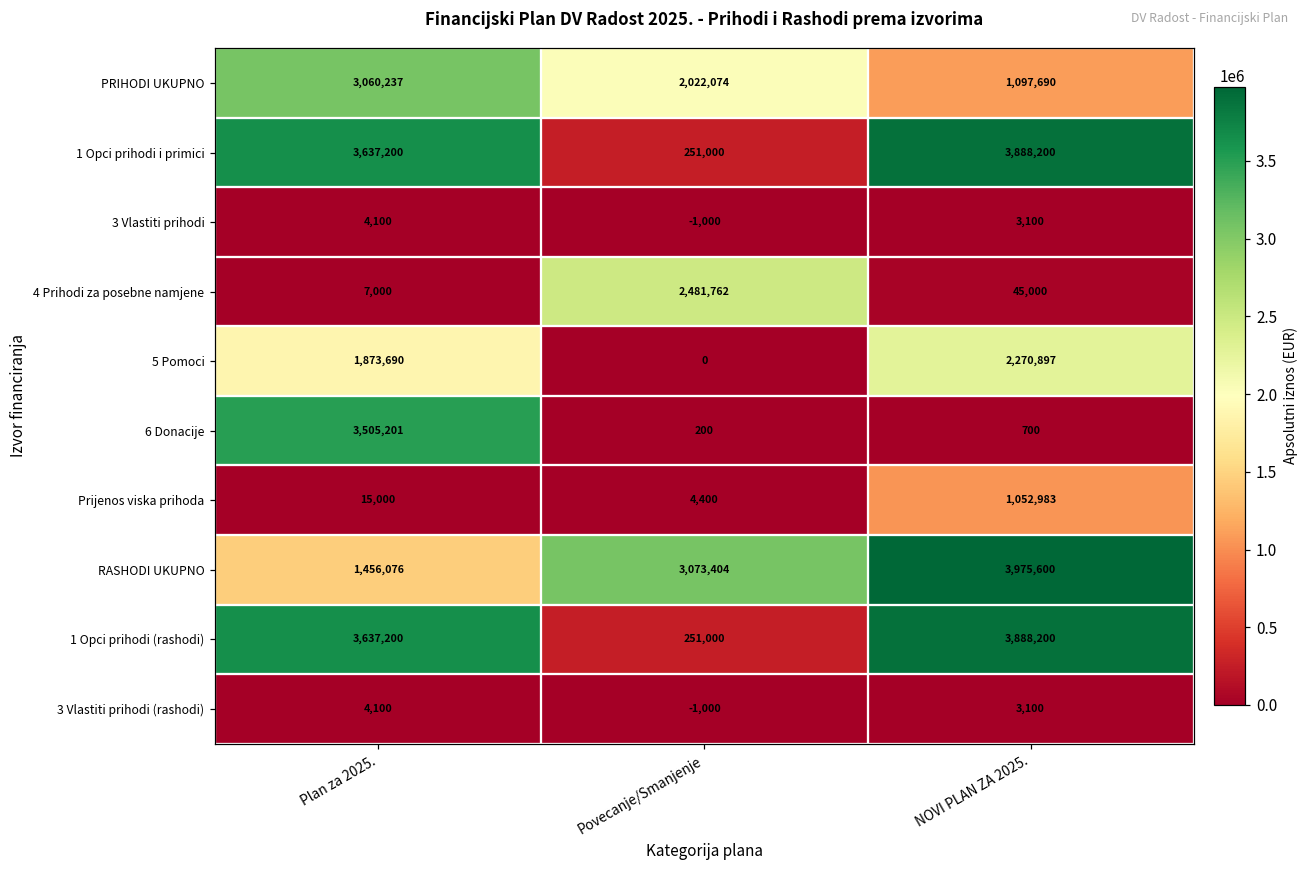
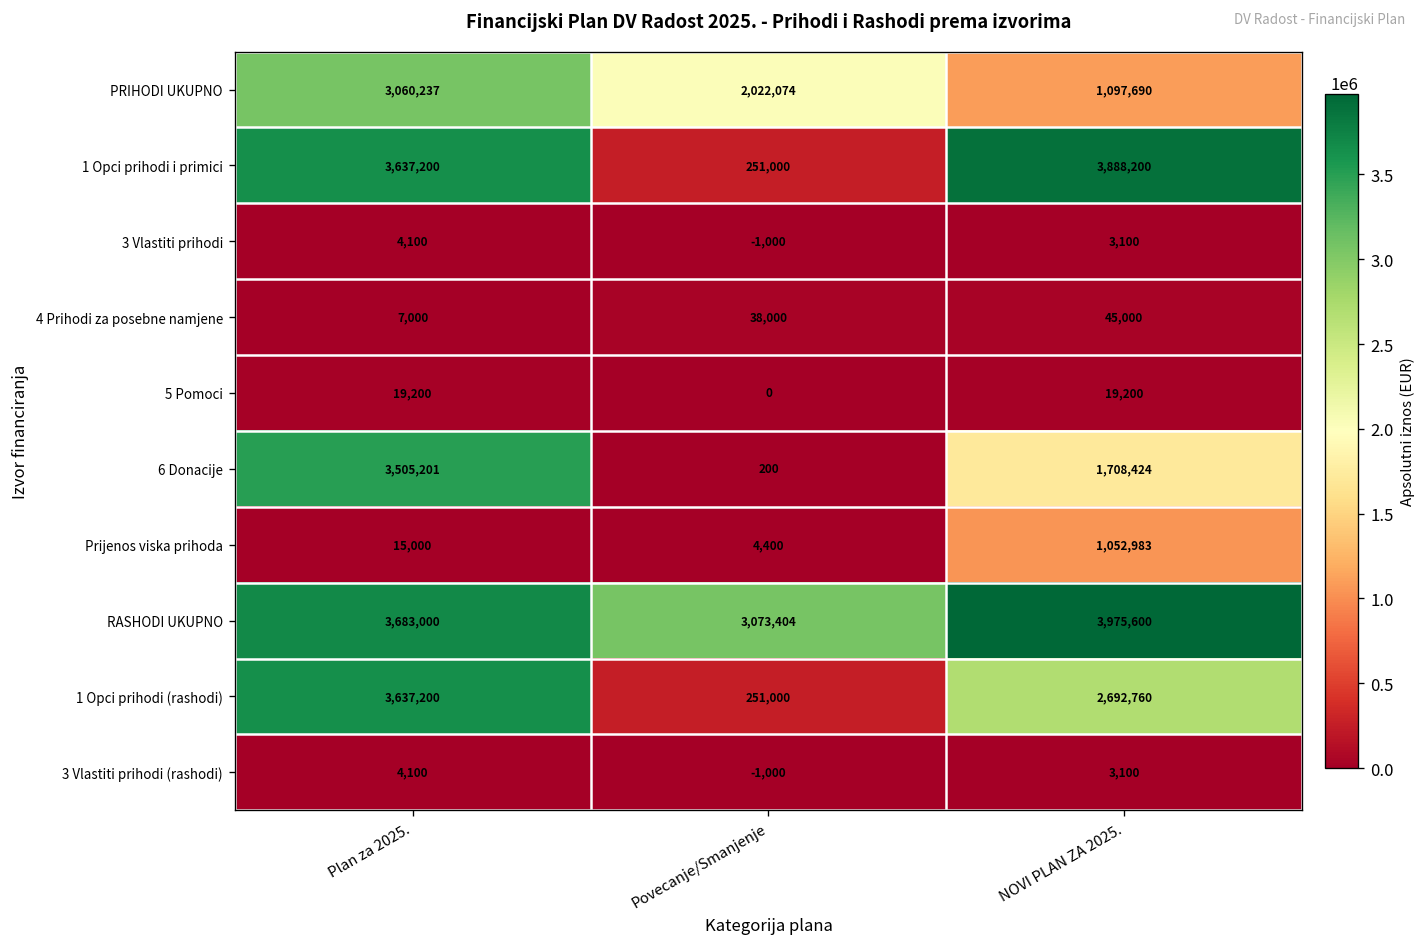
  {
    "PRIHODI UKUPNO": {
      "Plan za 2025.": "3,060,237",
      "Povecanje/Smanjenje": "2,022,074",
      "NOVI PLAN ZA 2025.": "1,097,690"
    },
    "1 Opci prihodi i primici": {
      "Plan za 2025.": "3,637,200",
      "Povecanje/Smanjenje": "251,000",
      "NOVI PLAN ZA 2025.": "3,888,200"
    },
    "3 Vlastiti prihodi": {
      "Plan za 2025.": "4,100",
      "Povecanje/Smanjenje": "-1,000",
      "NOVI PLAN ZA 2025.": "3,100"
    },
    "4 Prihodi za posebne namjene": {
      "Plan za 2025.": "7,000",
-     "Povecanje/Smanjenje": "2,481,762",
+     "Povecanje/Smanjenje": "38,000",
      "NOVI PLAN ZA 2025.": "45,000"
    },
    "5 Pomoci": {
-     "Plan za 2025.": "1,873,690",
+     "Plan za 2025.": "19,200",
      "Povecanje/Smanjenje": "0",
-     "NOVI PLAN ZA 2025.": "2,270,897"
+     "NOVI PLAN ZA 2025.": "19,200"
    },
    "6 Donacije": {
      "Plan za 2025.": "3,505,201",
      "Povecanje/Smanjenje": "200",
-     "NOVI PLAN ZA 2025.": "700"
+     "NOVI PLAN ZA 2025.": "1,708,424"
    },
    "Prijenos viska prihoda": {
      "Plan za 2025.": "15,000",
      "Povecanje/Smanjenje": "4,400",
      "NOVI PLAN ZA 2025.": "1,052,983"
    },
    "RASHODI UKUPNO": {
-     "Plan za 2025.": "1,456,076",
+     "Plan za 2025.": "3,683,000",
      "Povecanje/Smanjenje": "3,073,404",
      "NOVI PLAN ZA 2025.": "3,975,600"
    },
    "1 Opci prihodi (rashodi)": {
      "Plan za 2025.": "3,637,200",
      "Povecanje/Smanjenje": "251,000",
-     "NOVI PLAN ZA 2025.": "3,888,200"
+     "NOVI PLAN ZA 2025.": "2,692,760"
    },
    "3 Vlastiti prihodi (rashodi)": {
      "Plan za 2025.": "4,100",
      "Povecanje/Smanjenje": "-1,000",
      "NOVI PLAN ZA 2025.": "3,100"
    }
  }
